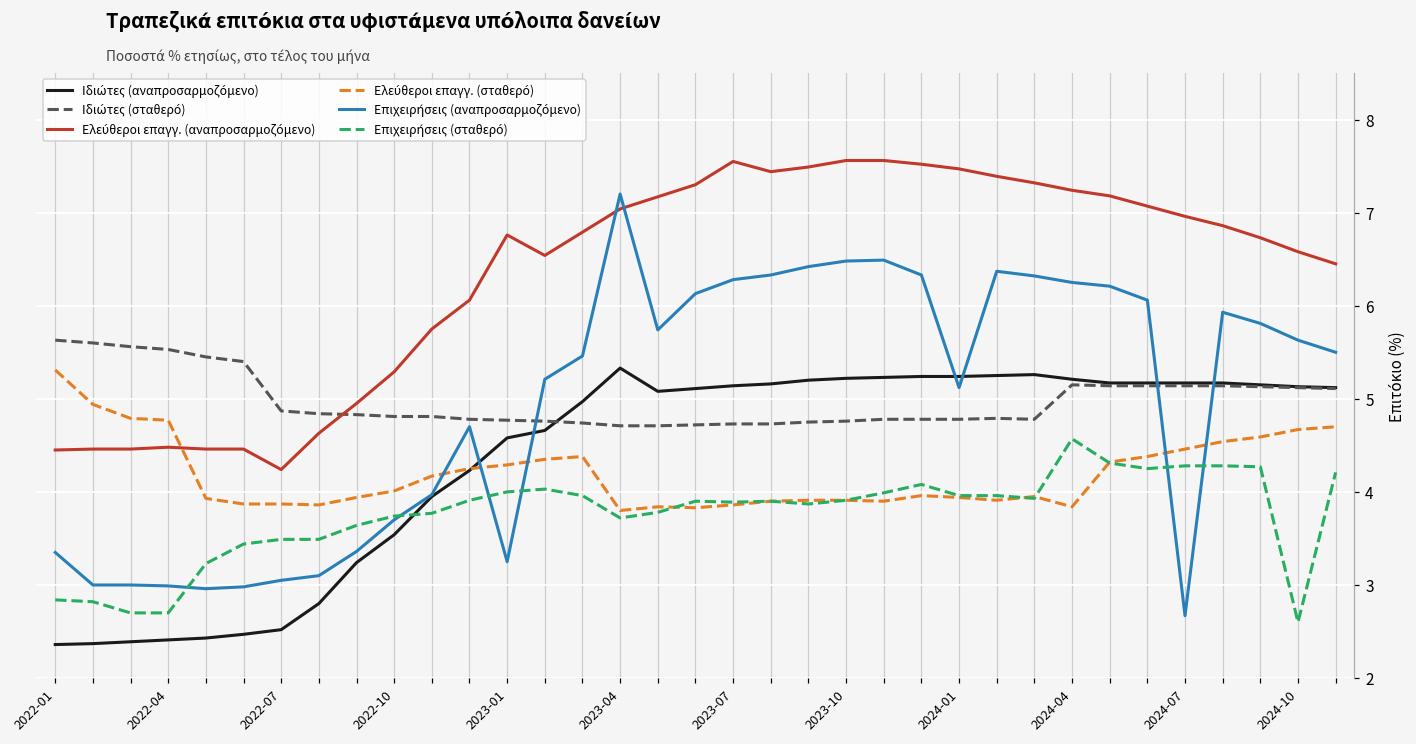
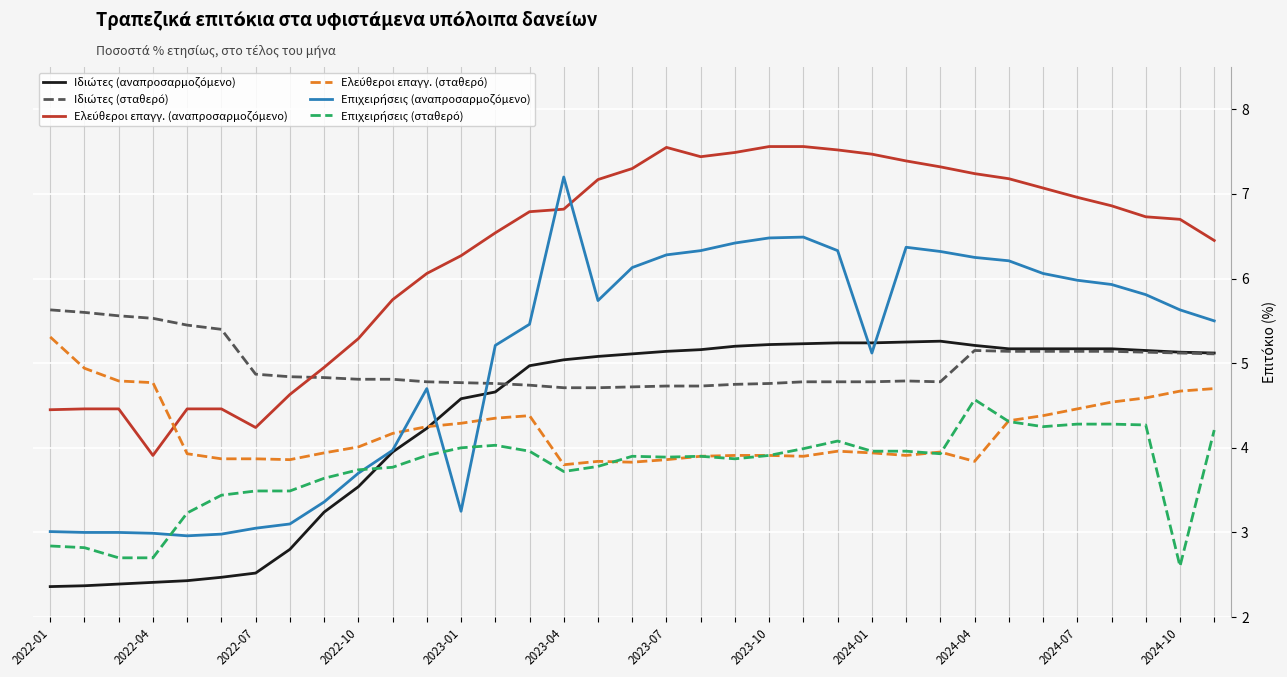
  {
    "Ιδιώτες (αναπροσαρμοζόμενο)": {
      "2022-01": 2.4,
      "2022-04": 2.4,
      "2022-07": 2.5,
      "2022-10": 3.5,
      "2023-01": 4.6,
-     "2023-04": 5.3,
+     "2023-04": 5.0,
      "2023-07": 5.1,
      "2023-10": 5.2,
      "2024-01": 5.2,
      "2024-04": 5.2
    },
    "Ιδιώτες (σταθερό)": {
      "2022-01": 5.6,
      "2022-04": 5.5,
      "2022-07": 4.9,
      "2022-10": 4.8,
      "2023-01": 4.8,
      "2023-04": 4.7,
      "2023-07": 4.7,
      "2023-10": 4.8,
      "2024-01": 4.8,
      "2024-04": 5.2
    },
    "Ελεύθεροι επαγγ. (αναπροσαρμοζόμενο)": {
      "2022-01": 4.5,
-     "2022-04": 4.5,
+     "2022-04": 3.9,
      "2022-07": 4.2,
      "2022-10": 5.3,
-     "2023-01": 6.8,
-     "2023-04": 7.0,
+     "2023-01": 6.3,
+     "2023-04": 6.8,
      "2023-07": 7.6,
      "2023-10": 7.6,
      "2024-01": 7.5,
      "2024-04": 7.2,
      "2024-07": 7.0,
-     "2024-10": 6.6
+     "2024-10": 6.7
    },
    "Ελεύθεροι επαγγ. (σταθερό)": {
      "2022-01": 5.3,
      "2022-04": 4.8,
      "2022-07": 3.9,
      "2022-10": 4.0,
      "2023-01": 4.3,
      "2023-04": 3.8,
      "2023-07": 3.9,
      "2024-04": 3.8,
      "2024-07": 4.5,
      "2024-10": 4.7
    },
    "Επιχειρήσεις (αναπροσαρμοζόμενο)": {
-     "2022-01": 3.4,
+     "2022-01": 3.0,
      "2022-04": 3.0,
      "2022-07": 3.1,
      "2022-10": 3.7,
      "2023-01": 3.3,
      "2023-04": 7.2,
      "2023-07": 6.3,
      "2023-10": 6.5,
      "2024-01": 5.1,
      "2024-04": 6.3,
-     "2024-07": 2.7,
+     "2024-07": 6.0,
      "2024-10": 5.6
    },
    "Επιχειρήσεις (σταθερό)": {
      "2022-01": 2.8,
      "2022-04": 2.7,
      "2022-07": 3.5,
      "2022-10": 3.7,
      "2023-01": 4.0,
      "2023-04": 3.7,
      "2023-07": 3.9,
      "2024-04": 4.6,
      "2024-07": 4.3,
      "2024-10": 2.6
    }
  }
